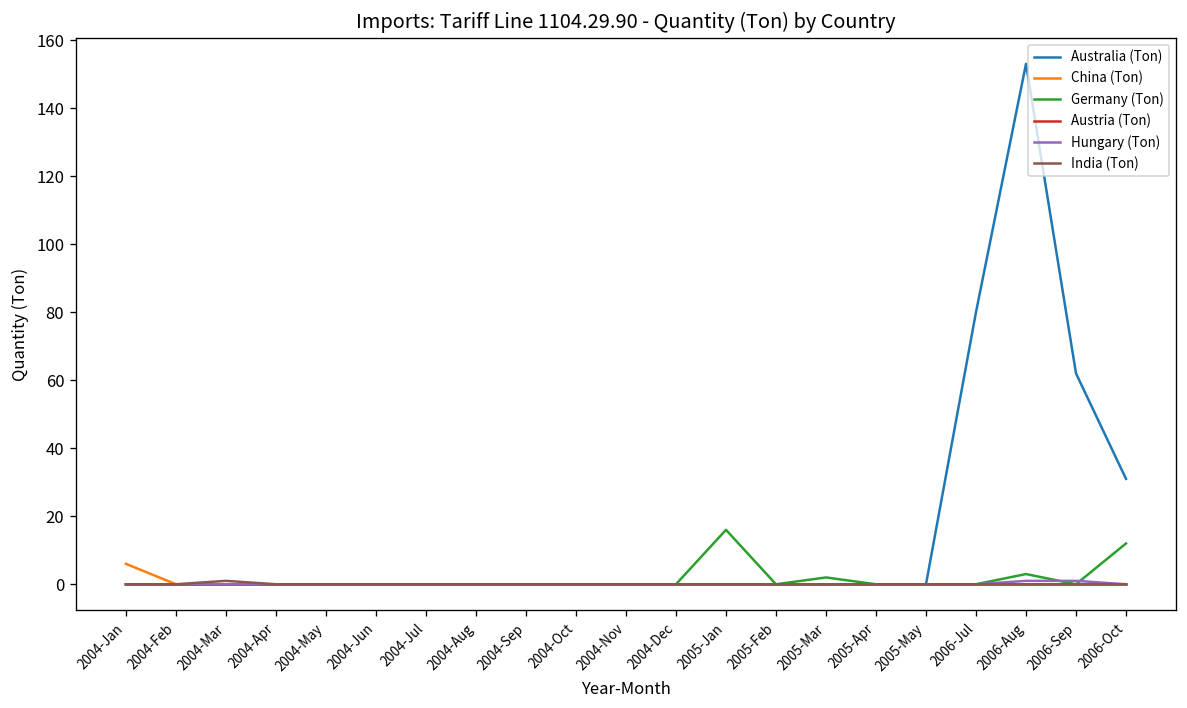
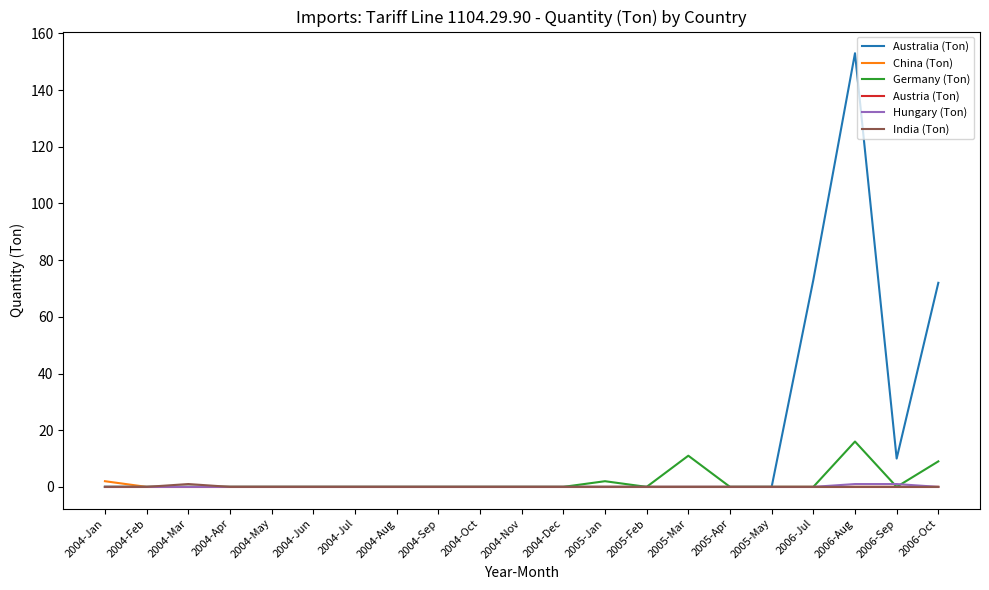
  {
    "Australia (Ton)": {
-     "2006-Jul": 80,
+     "2006-Jul": 73,
      "2006-Aug": 153,
-     "2006-Sep": 62,
-     "2006-Oct": 31
+     "2006-Sep": 10,
+     "2006-Oct": 72
    },
    "China (Ton)": {
-     "2004-Jan": 6
+     "2004-Jan": 2
    },
    "Germany (Ton)": {
-     "2005-Jan": 16,
-     "2005-Mar": 2,
-     "2006-Aug": 3,
-     "2006-Oct": 12
+     "2005-Jan": 2,
+     "2005-Mar": 11,
+     "2006-Aug": 16,
+     "2006-Oct": 9
    },
    "Hungary (Ton)": {
      "2006-Aug": 1,
      "2006-Sep": 1
    },
    "India (Ton)": {
      "2004-Mar": 1
    }
  }
